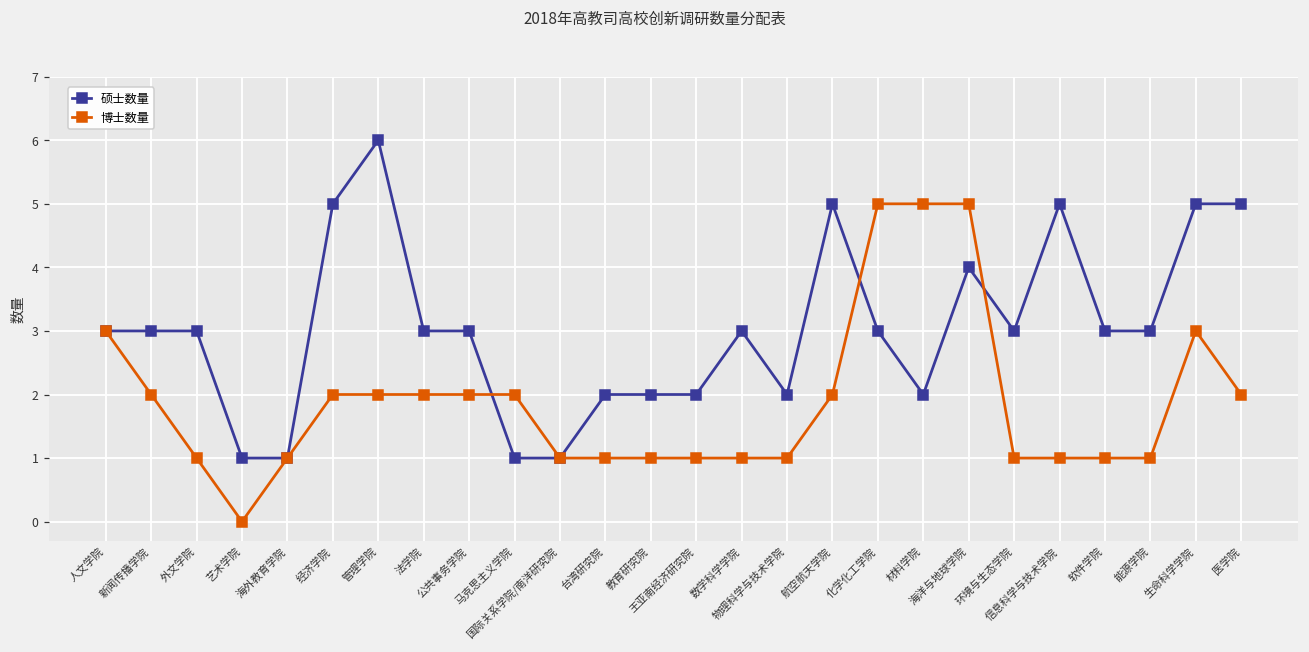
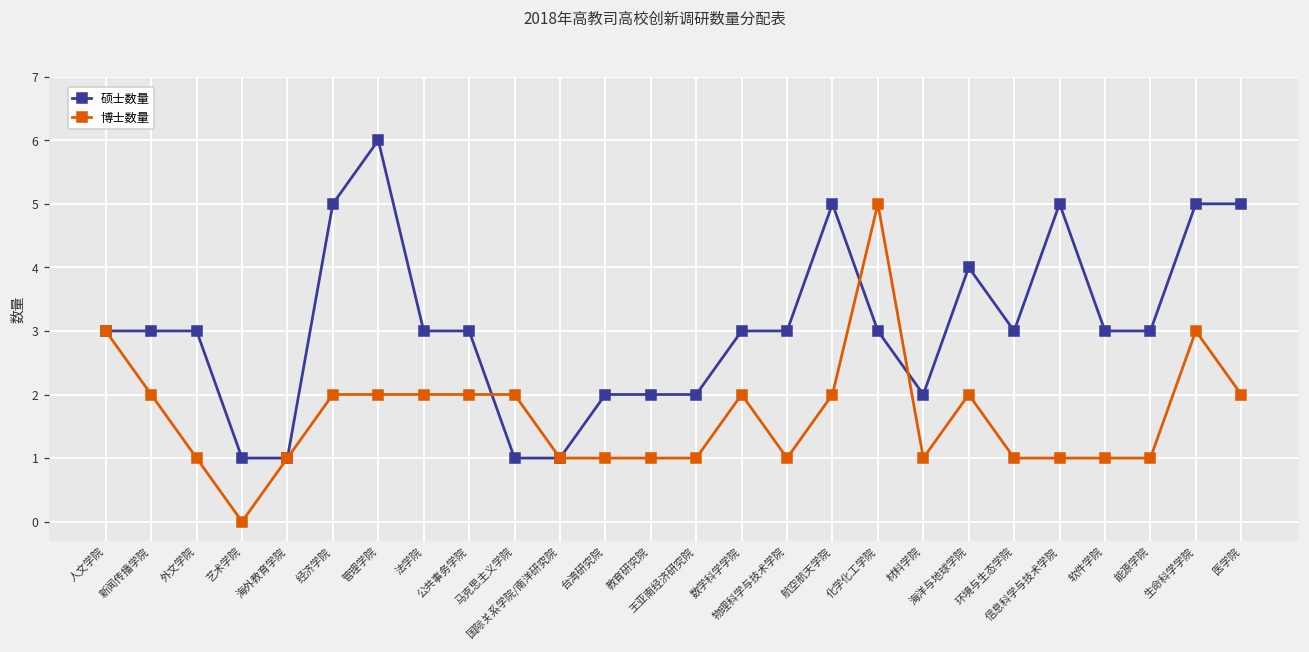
  {
    "硕士数量": {
      "新闻传播学院": 3,
      "外文学院": 3,
      "艺术学院": 1,
      "经济学院": 5,
      "管理学院": 6,
      "法学院": 3,
      "公共事务学院": 3,
      "马克思主义学院": 1,
      "台湾研究院": 2,
      "教育研究院": 2,
      "王亚南经济研究院": 2,
      "数学科学学院": 3,
-     "物理科学与技术学院": 2,
+     "物理科学与技术学院": 3,
      "航空航天学院": 5,
      "化学化工学院": 3,
      "材料学院": 2,
      "海洋与地球学院": 4,
      "环境与生态学院": 3,
      "信息科学与技术学院": 5,
      "软件学院": 3,
      "能源学院": 3,
      "生命科学学院": 5,
      "医学院": 5
    },
    "博士数量": {
      "新闻传播学院": 2,
      "外文学院": 1,
      "艺术学院": 0,
      "经济学院": 2,
      "管理学院": 2,
      "法学院": 2,
      "公共事务学院": 2,
      "马克思主义学院": 2,
      "台湾研究院": 1,
      "教育研究院": 1,
      "王亚南经济研究院": 1,
-     "数学科学学院": 1,
+     "数学科学学院": 2,
      "物理科学与技术学院": 1,
      "航空航天学院": 2,
      "化学化工学院": 5,
-     "材料学院": 5,
-     "海洋与地球学院": 5,
+     "材料学院": 1,
+     "海洋与地球学院": 2,
      "环境与生态学院": 1,
      "信息科学与技术学院": 1,
      "软件学院": 1,
      "能源学院": 1,
      "生命科学学院": 3,
      "医学院": 2
    }
  }
